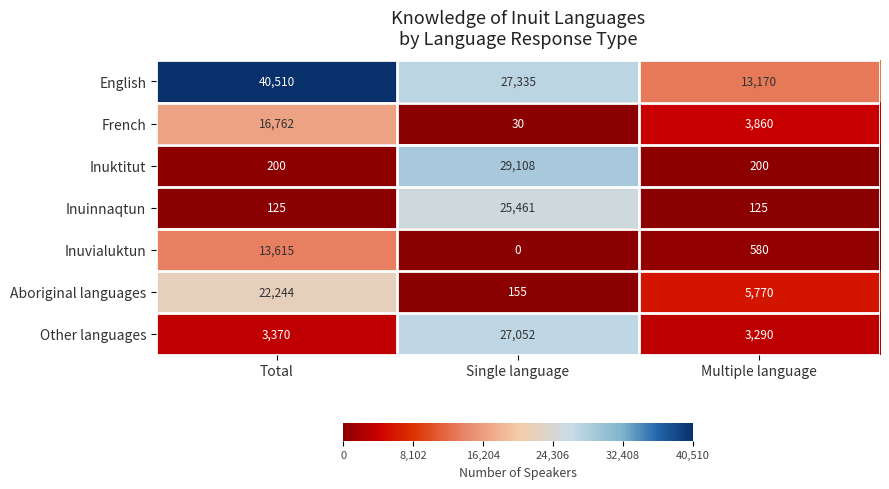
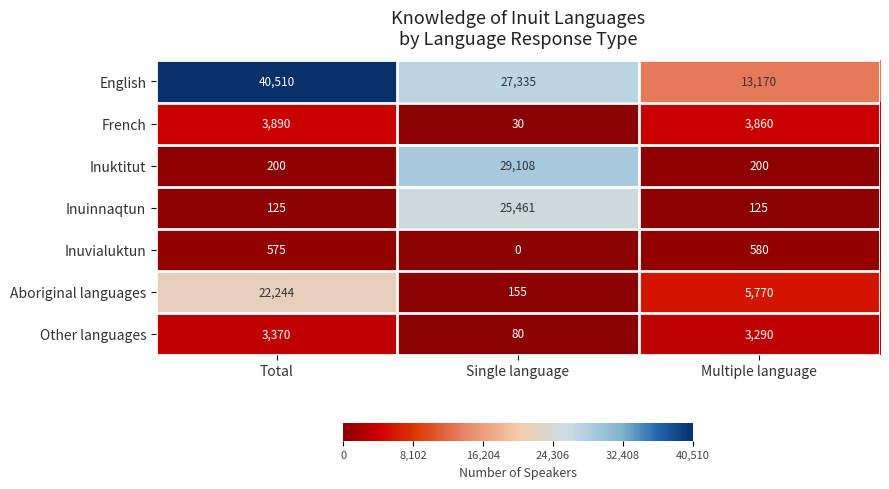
  {
    "English": {
      "Total": "40,510",
      "Single language": "27,335",
      "Multiple language": "13,170"
    },
    "French": {
-     "Total": "16,762",
+     "Total": "3,890",
      "Single language": "30",
      "Multiple language": "3,860"
    },
    "Inuktitut": {
      "Total": "200",
      "Single language": "29,108",
      "Multiple language": "200"
    },
    "Inuinnaqtun": {
      "Total": "125",
      "Single language": "25,461",
      "Multiple language": "125"
    },
    "Inuvialuktun": {
-     "Total": "13,615",
+     "Total": "575",
      "Single language": "0",
      "Multiple language": "580"
    },
    "Aboriginal languages": {
      "Total": "22,244",
      "Single language": "155",
      "Multiple language": "5,770"
    },
    "Other languages": {
      "Total": "3,370",
-     "Single language": "27,052",
+     "Single language": "80",
      "Multiple language": "3,290"
    }
  }
